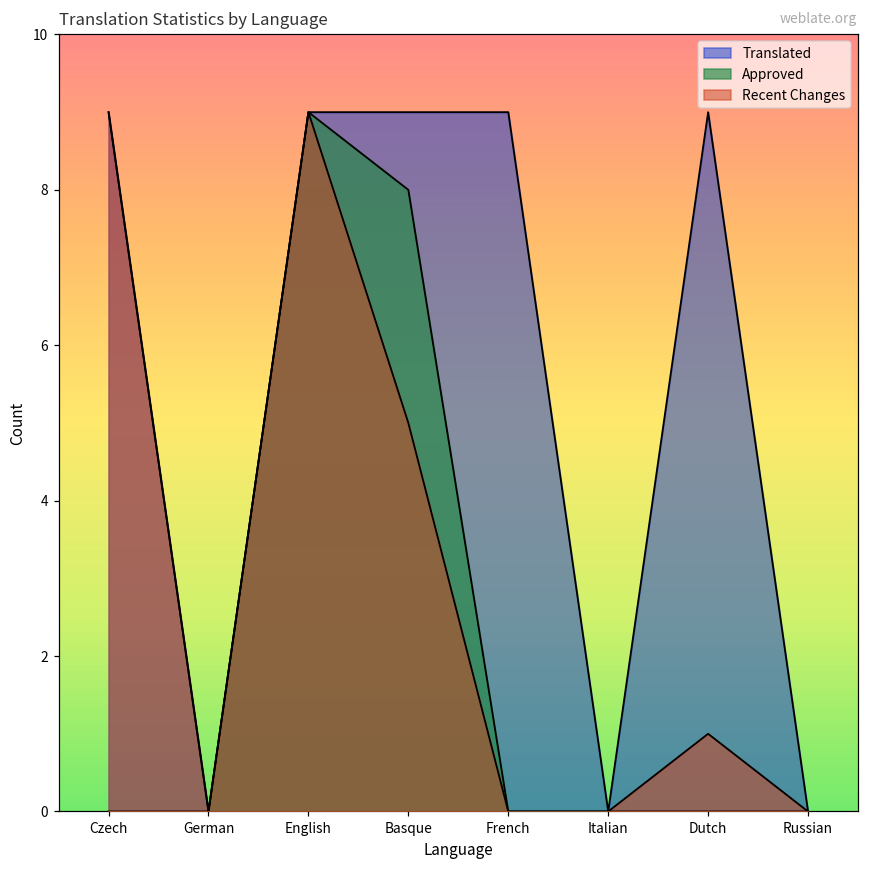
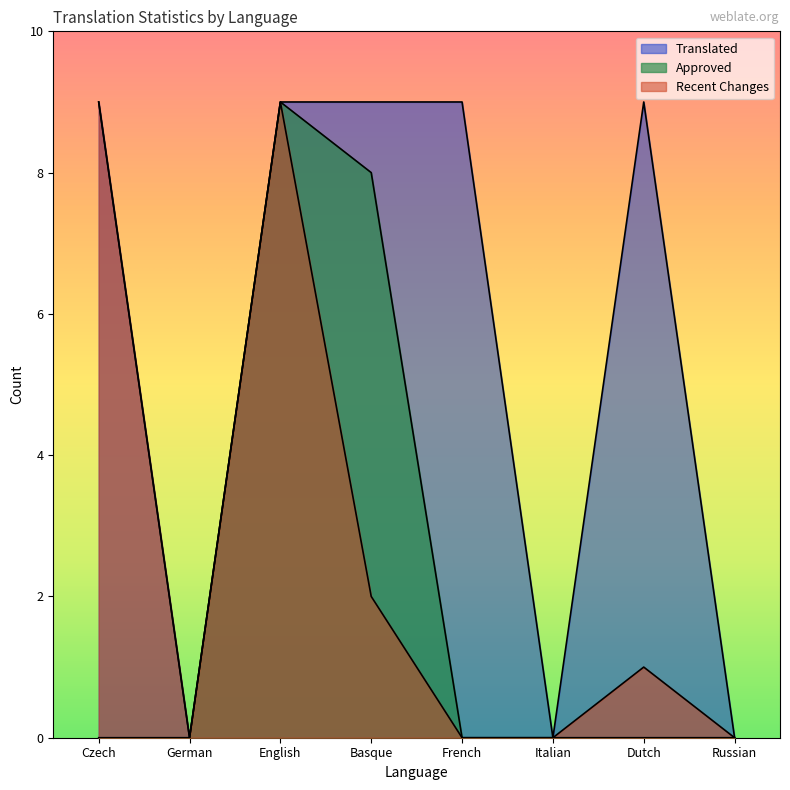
  {
    "Translated": {
      "Basque": 9,
      "French": 9,
      "Dutch": 9
    },
    "Approved": {
      "Czech": 0,
      "Basque": 8,
      "Dutch": 0
    },
    "Recent Changes": {
-     "Basque": 5,
+     "Basque": 2,
      "Dutch": 1
    }
  }
